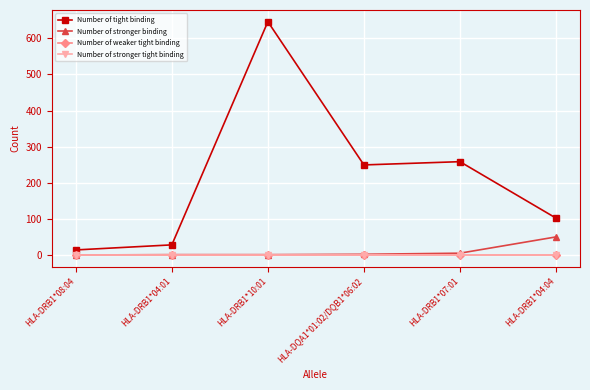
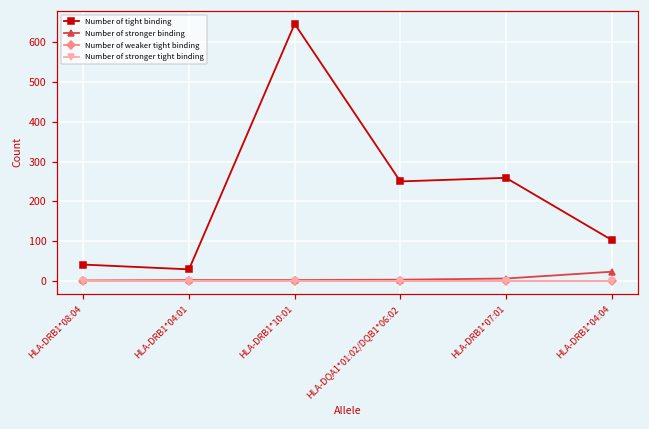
  {
    "Number of tight binding": {
-     "HLA-DRB1*08:04": 20,
+     "HLA-DRB1*08:04": 40,
      "HLA-DRB1*04:01": 30,
      "HLA-DRB1*10:01": 650,
      "HLA-DQA1*01:02/DQB1*06:02": 250,
      "HLA-DRB1*07:01": 260,
      "HLA-DRB1*04:04": 100
    },
    "Number of stronger binding": {
-     "HLA-DRB1*04:04": 50
+     "HLA-DRB1*04:04": 20
    },
    "Number of stronger tight binding": {
      "HLA-DRB1*04:04": 0
    }
  }
